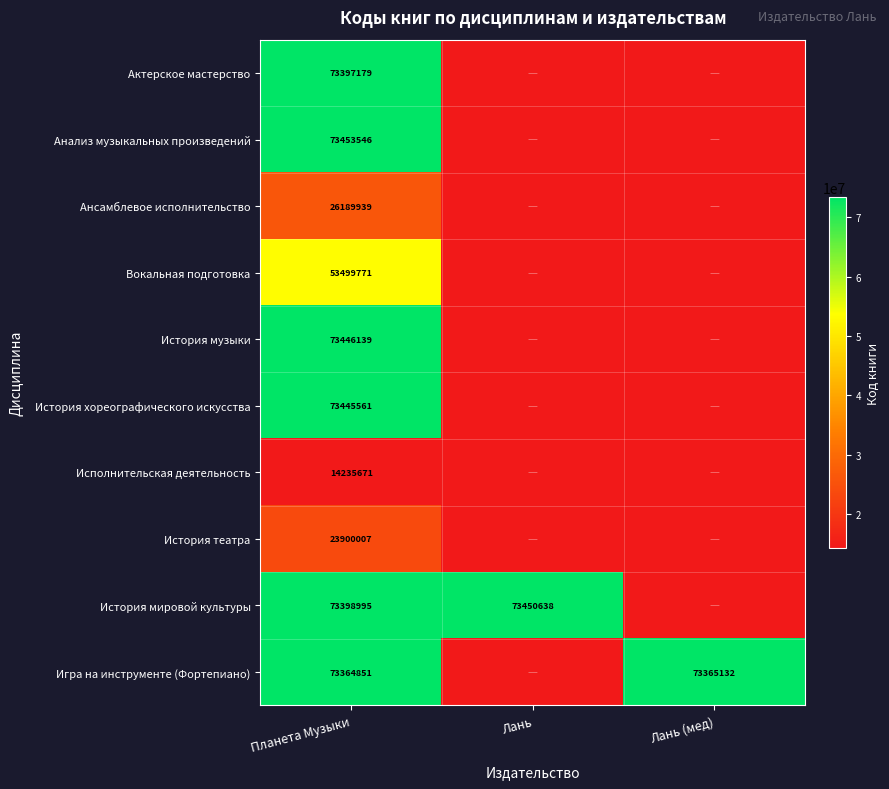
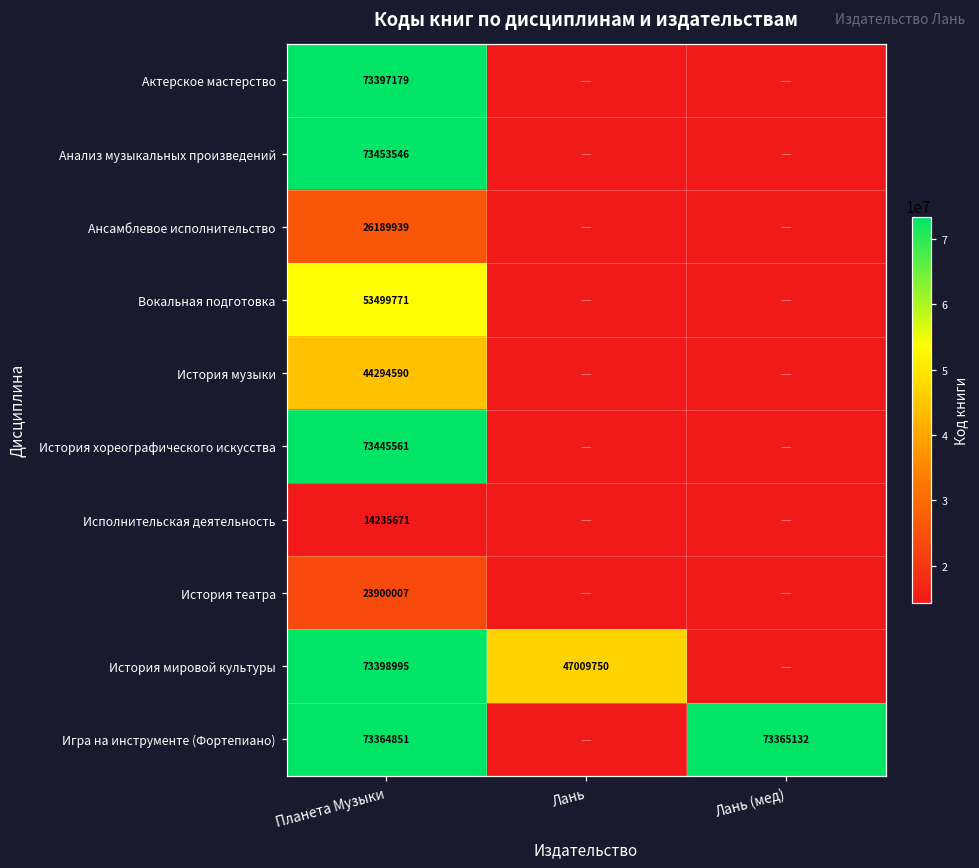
  {
    "Актерское мастерство": {
      "Планета Музыки": 73397179
    },
    "Анализ музыкальных произведений": {
      "Планета Музыки": 73453546
    },
    "Ансамблевое исполнительство": {
      "Планета Музыки": 26189939
    },
    "Вокальная подготовка": {
      "Планета Музыки": 53499771
    },
    "История музыки": {
-     "Планета Музыки": 73446139
+     "Планета Музыки": 44294590
    },
    "История хореографического искусства": {
      "Планета Музыки": 73445561
    },
    "Исполнительская деятельность": {
      "Планета Музыки": 14235671
    },
    "История театра": {
      "Планета Музыки": 23900007
    },
    "История мировой культуры": {
      "Планета Музыки": 73398995,
-     "Лань": 73450638
+     "Лань": 47009750
    },
    "Игра на инструменте (Фортепиано)": {
      "Планета Музыки": 73364851,
      "Лань (мед)": 73365132
    }
  }
